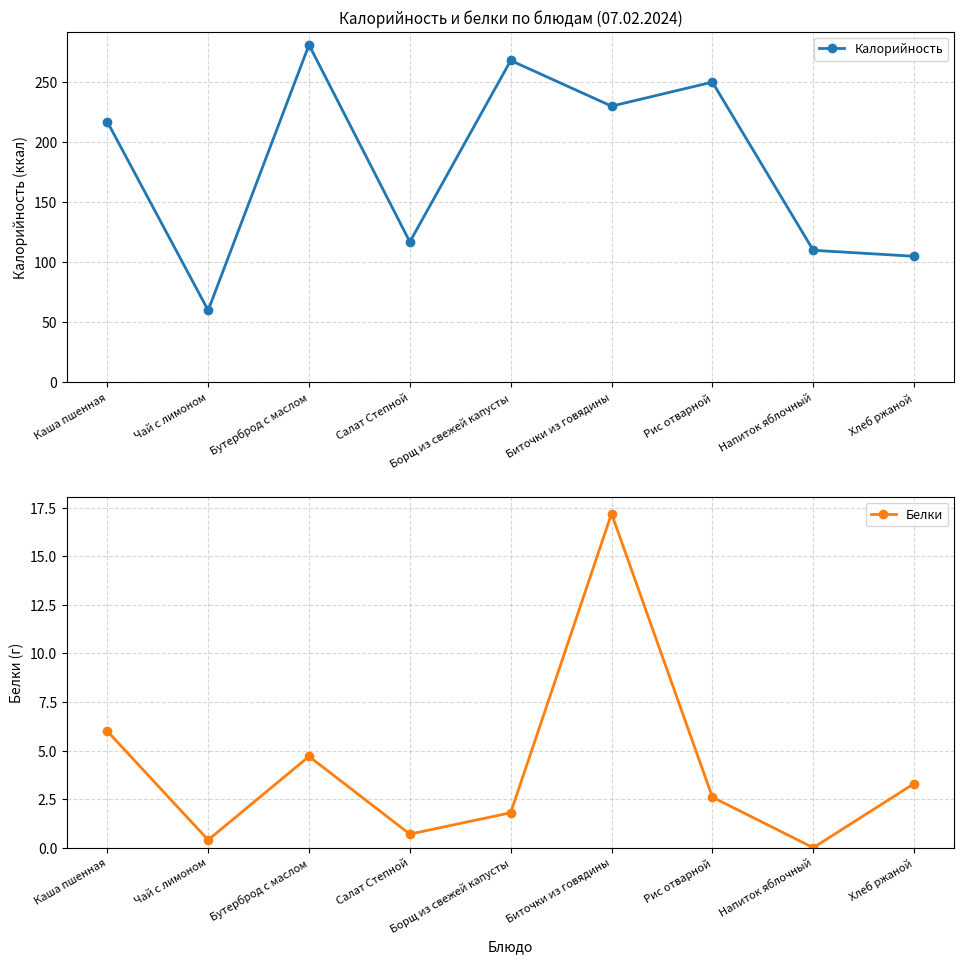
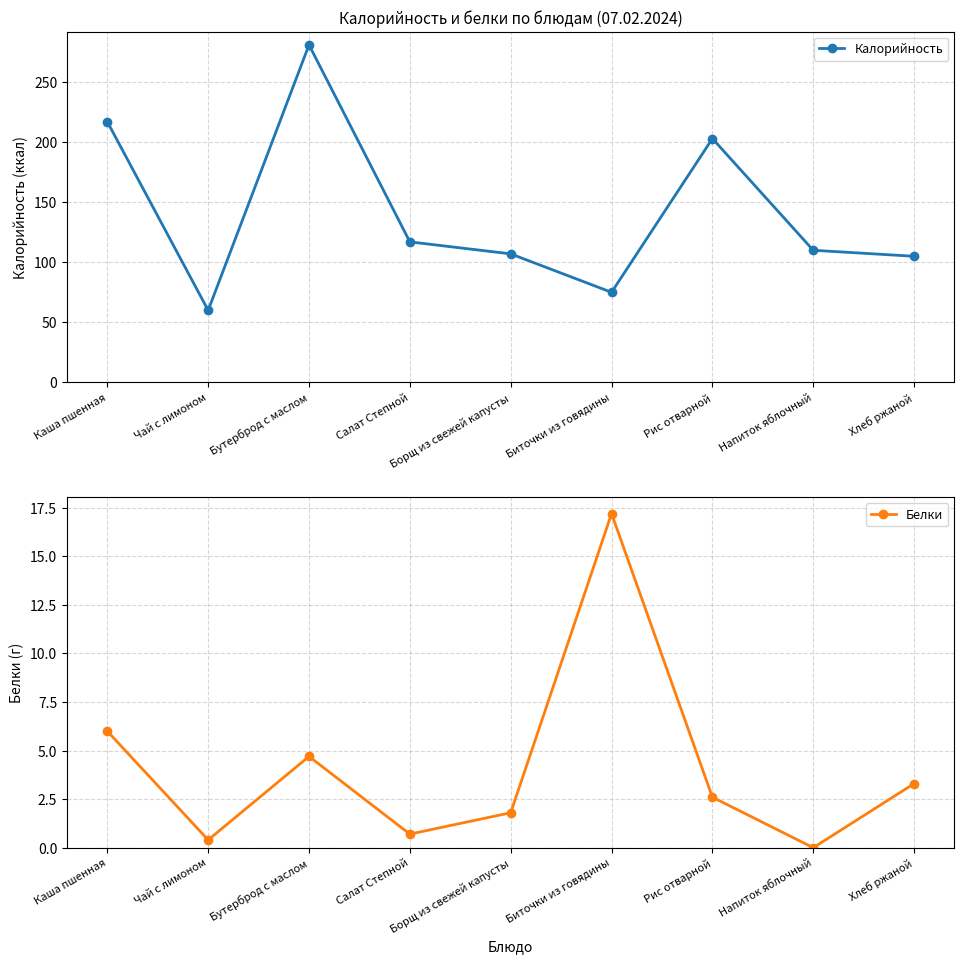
  {
    "Калорийность и белки по блюдам (07.02.2024)": {
      "Каша пшенная": 217,
      "Чай с лимоном": 60,
      "Бутерброд с маслом": 281,
      "Салат Степной": 117,
-     "Борщ из свежей капусты": 268,
-     "Биточки из говядины": 230,
-     "Рис отварной": 250,
+     "Борщ из свежей капусты": 107,
+     "Биточки из говядины": 75,
+     "Рис отварной": 203,
      "Напиток яблочный": 110,
      "Хлеб ржаной": 105
    }
  }
